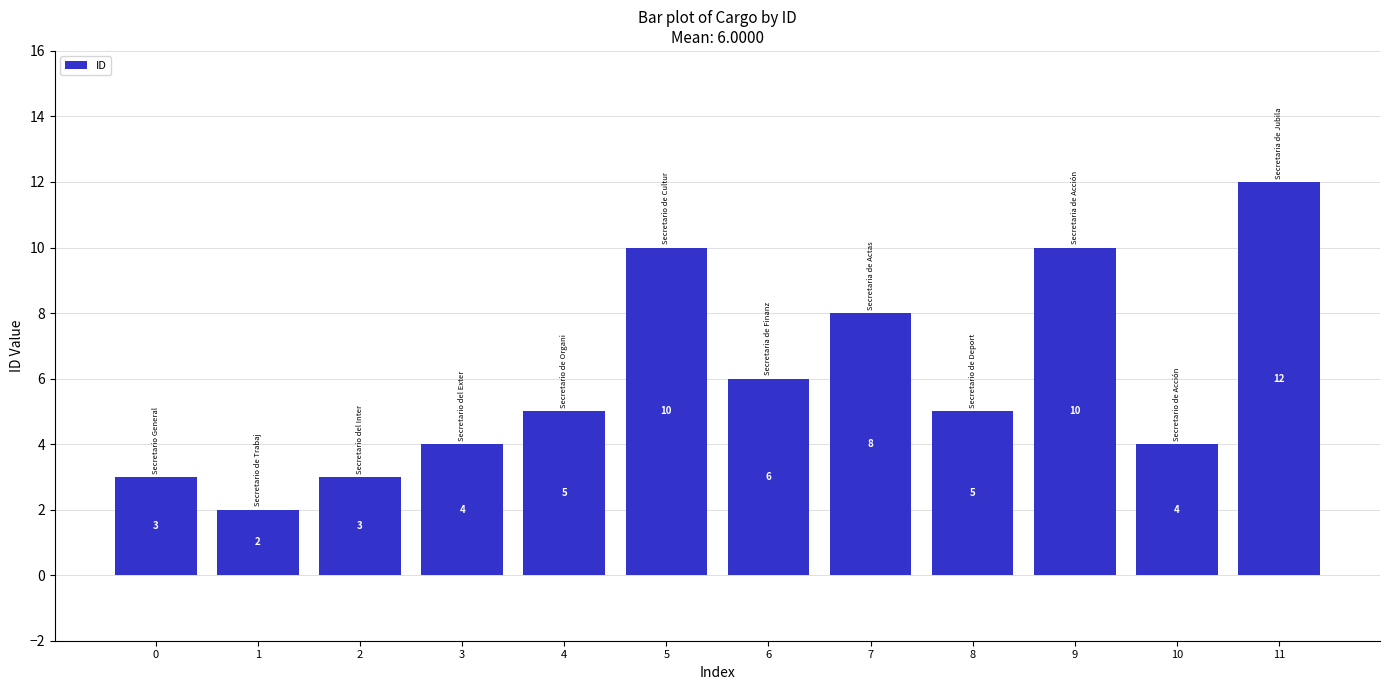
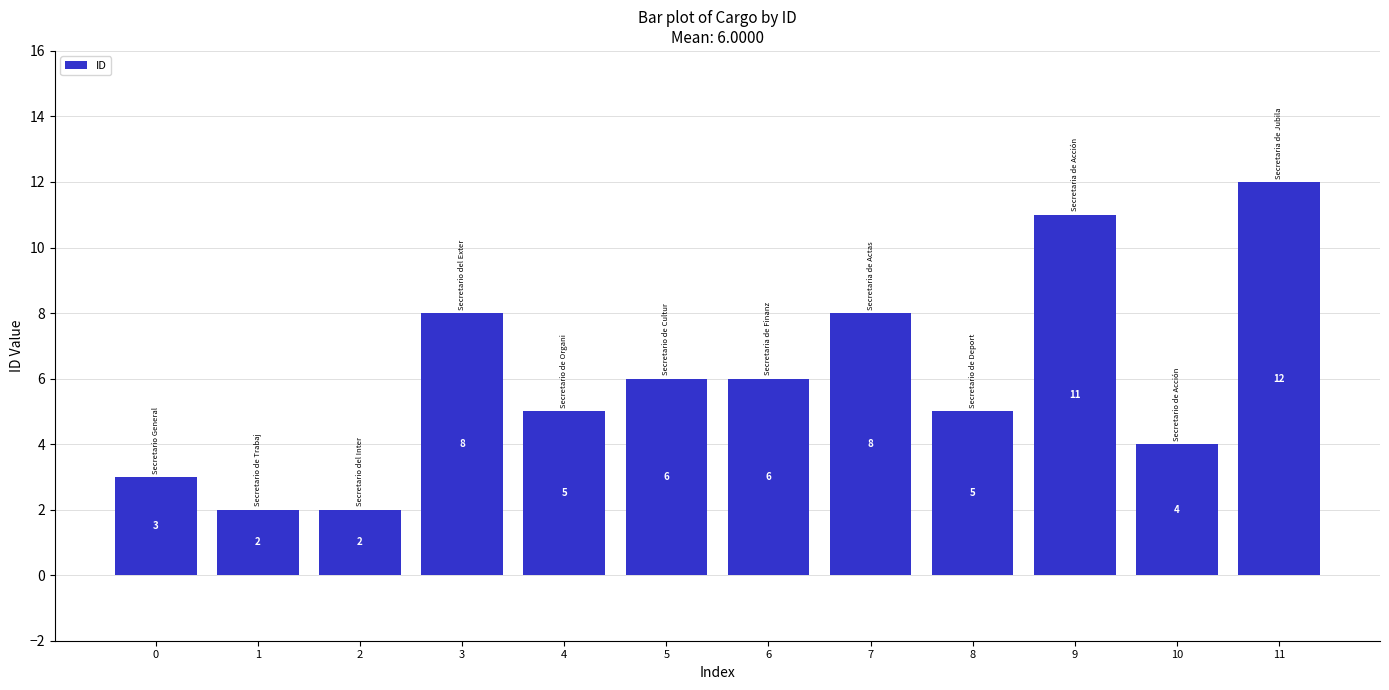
  {
    "0": 3,
    "1": 2,
-   "2": 3,
-   "3": 4,
+   "2": 2,
+   "3": 8,
    "4": 5,
-   "5": 10,
+   "5": 6,
    "6": 6,
    "7": 8,
    "8": 5,
-   "9": 10,
+   "9": 11,
    "10": 4,
    "11": 12
  }
